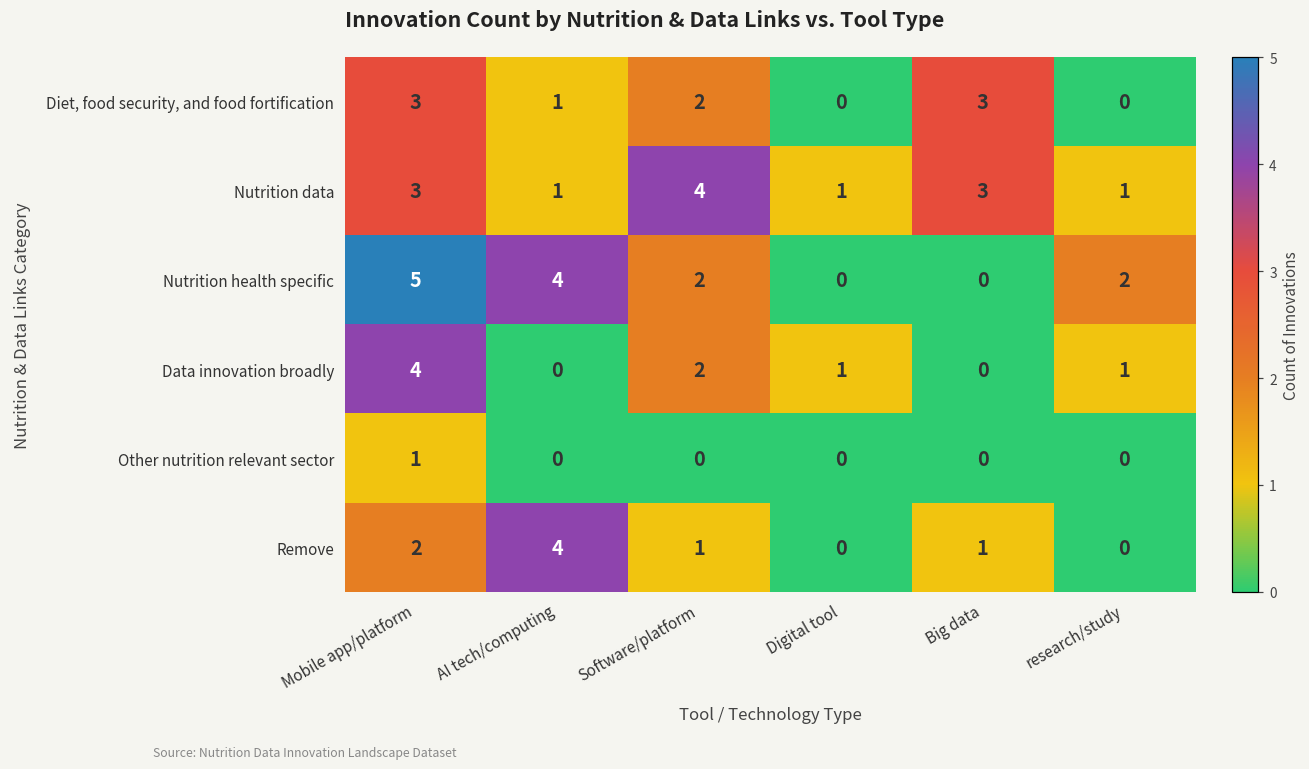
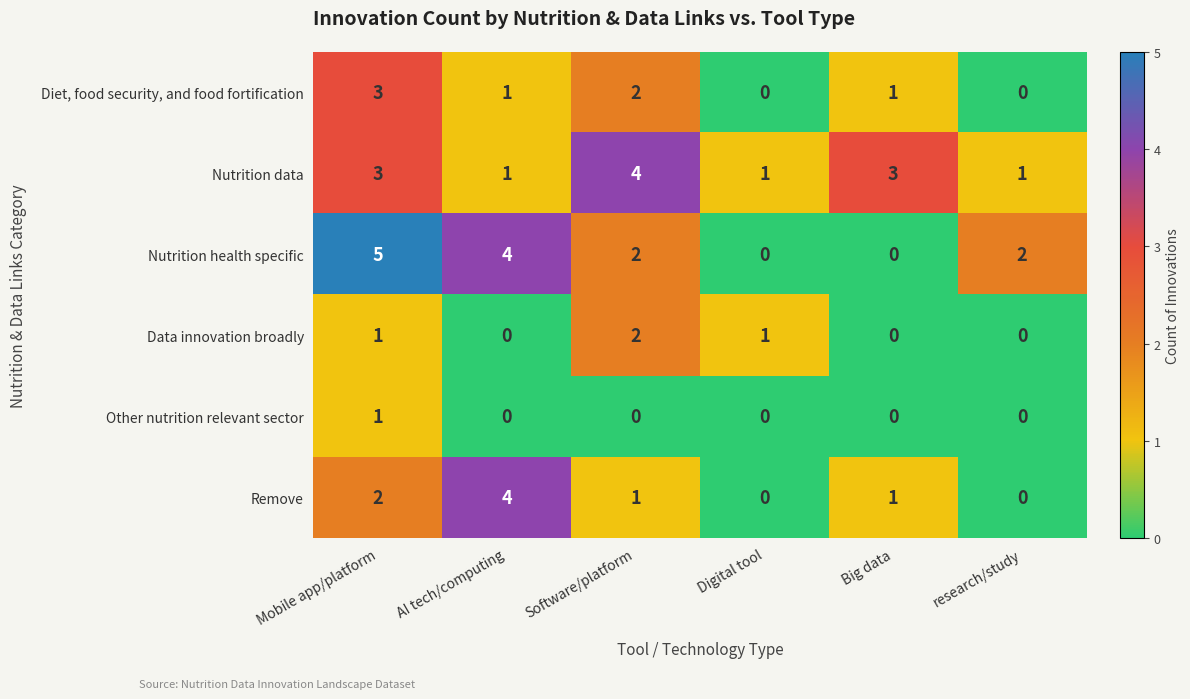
  {
    "Diet, food security, and food fortification": {
      "Mobile app/platform": 3,
      "AI tech/computing": 1,
      "Software/platform": 2,
      "Digital tool": 0,
-     "Big data": 3,
+     "Big data": 1,
      "research/study": 0
    },
    "Nutrition data": {
      "Mobile app/platform": 3,
      "AI tech/computing": 1,
      "Software/platform": 4,
      "Digital tool": 1,
      "Big data": 3,
      "research/study": 1
    },
    "Nutrition health specific": {
      "Mobile app/platform": 5,
      "AI tech/computing": 4,
      "Software/platform": 2,
      "Digital tool": 0,
      "Big data": 0,
      "research/study": 2
    },
    "Data innovation broadly": {
-     "Mobile app/platform": 4,
+     "Mobile app/platform": 1,
      "AI tech/computing": 0,
      "Software/platform": 2,
      "Digital tool": 1,
      "Big data": 0,
-     "research/study": 1
+     "research/study": 0
    },
    "Other nutrition relevant sector": {
      "Mobile app/platform": 1,
      "AI tech/computing": 0,
      "Software/platform": 0,
      "Digital tool": 0,
      "Big data": 0,
      "research/study": 0
    },
    "Remove": {
      "Mobile app/platform": 2,
      "AI tech/computing": 4,
      "Software/platform": 1,
      "Digital tool": 0,
      "Big data": 1,
      "research/study": 0
    }
  }
